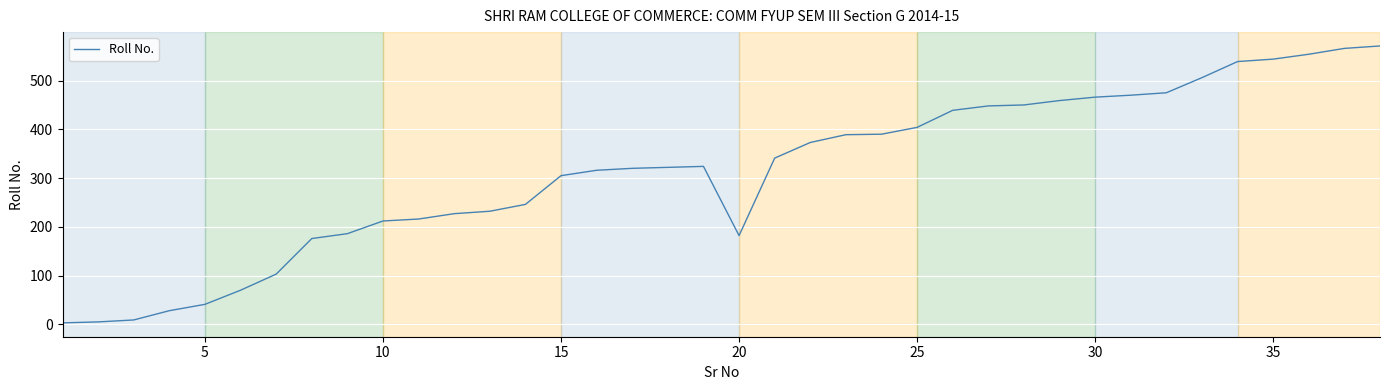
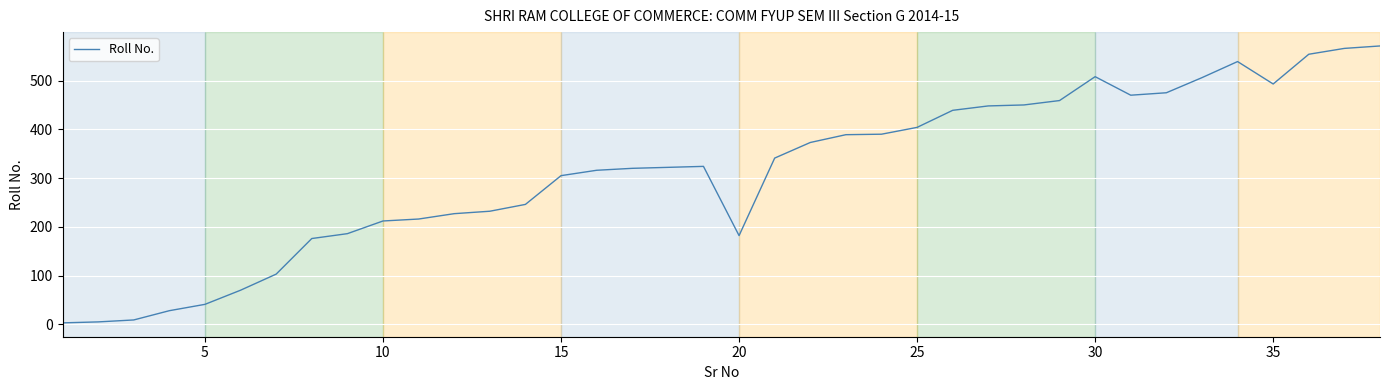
  {
    "5": 40,
    "10": 210,
    "15": 310,
    "20": 180,
    "25": 400,
-   "30": 470,
-   "35": 540
+   "30": 510,
+   "35": 490
  }
